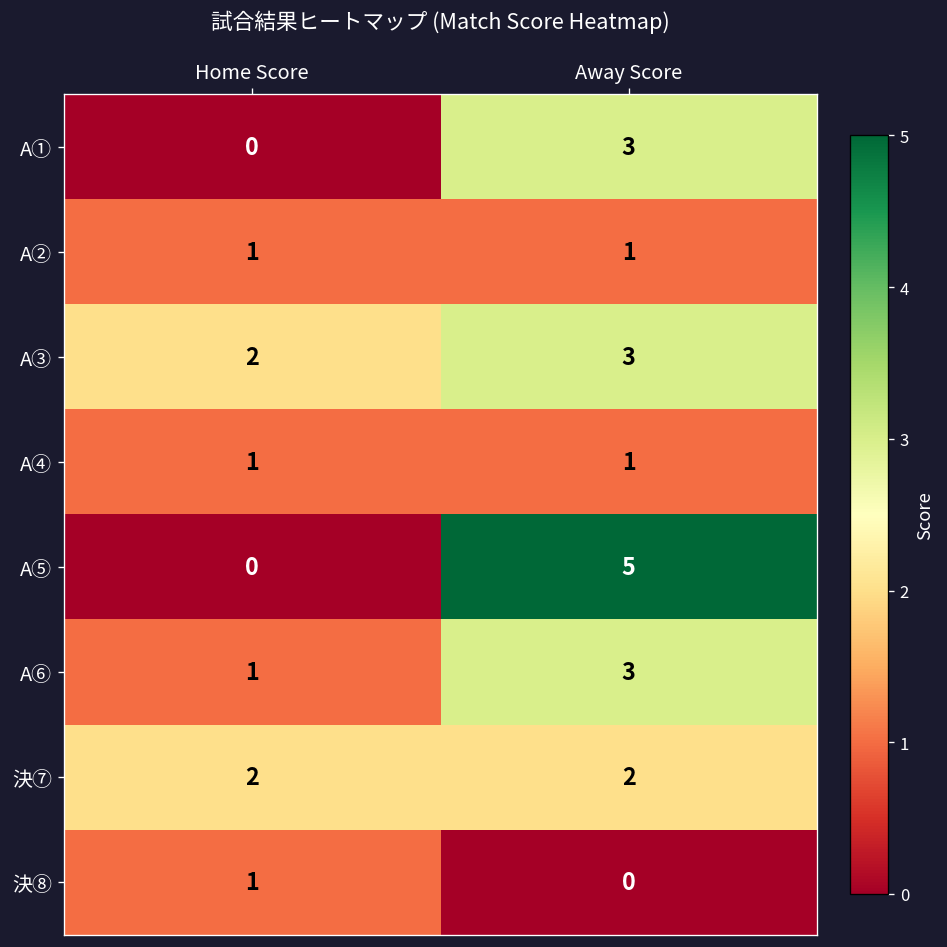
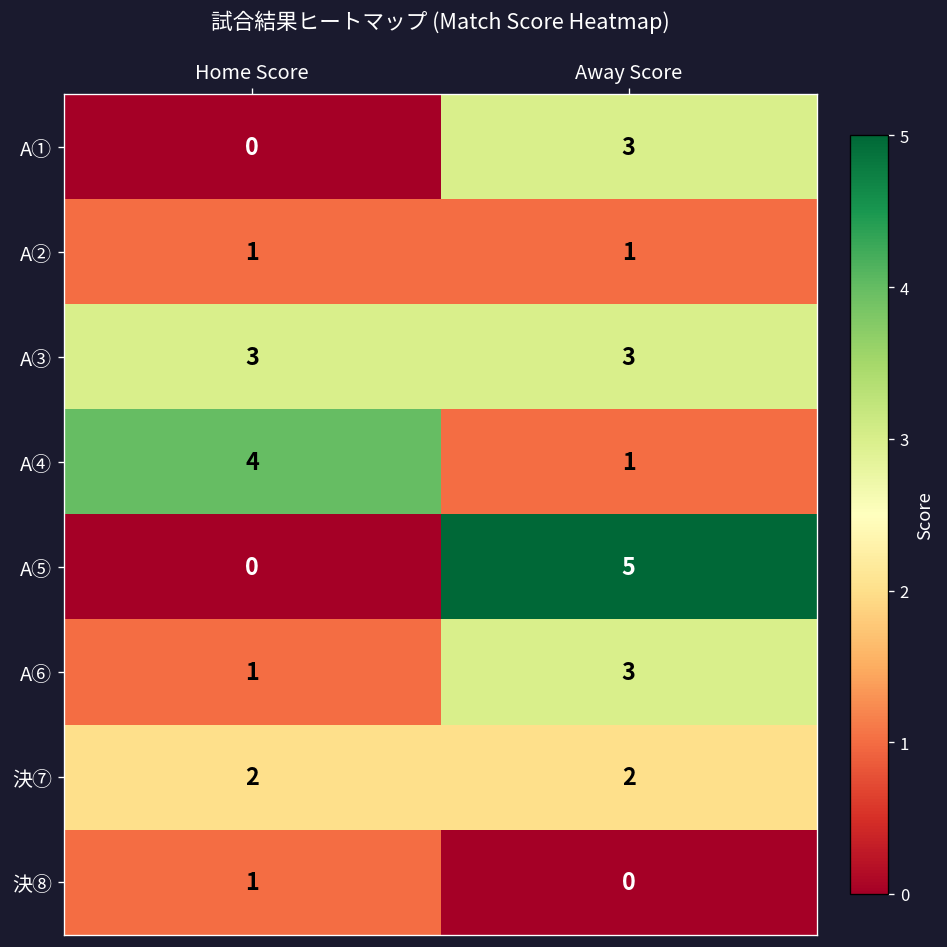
  {
    "A①": {
      "Home Score": 0,
      "Away Score": 3
    },
    "A②": {
      "Home Score": 1,
      "Away Score": 1
    },
    "A③": {
-     "Home Score": 2,
+     "Home Score": 3,
      "Away Score": 3
    },
    "A④": {
-     "Home Score": 1,
+     "Home Score": 4,
      "Away Score": 1
    },
    "A⑤": {
      "Home Score": 0,
      "Away Score": 5
    },
    "A⑥": {
      "Home Score": 1,
      "Away Score": 3
    },
    "決⑦": {
      "Home Score": 2,
      "Away Score": 2
    },
    "決⑧": {
      "Home Score": 1,
      "Away Score": 0
    }
  }
